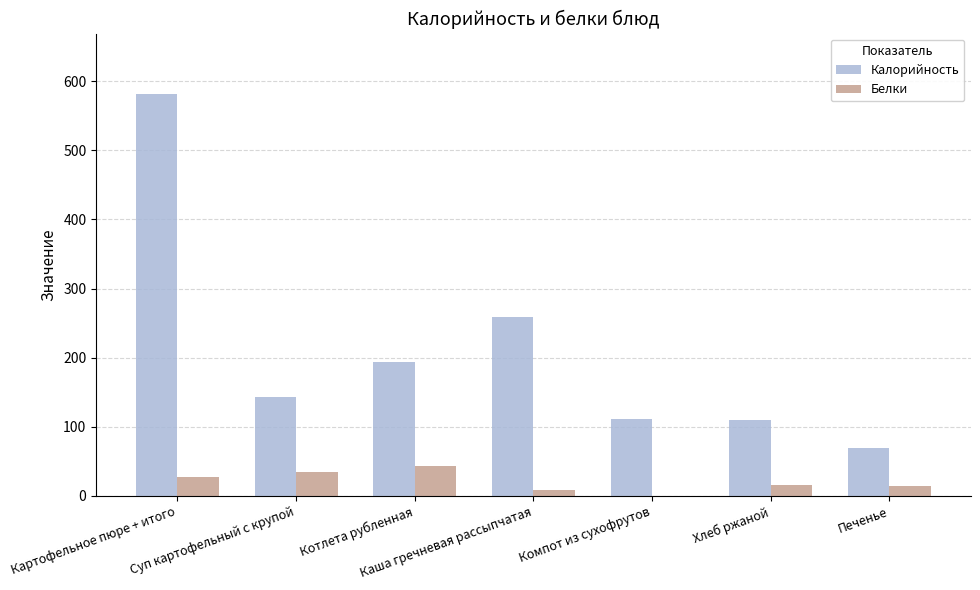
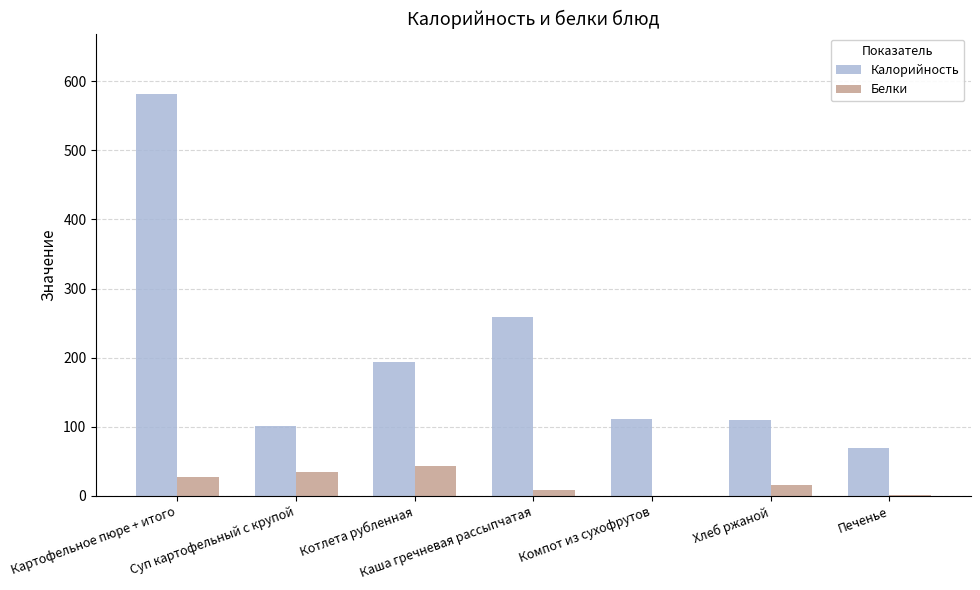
  {
    "Калорийность": {
      "Картофельное пюре + итого": 580,
-     "Суп картофельный с крупой": 140,
+     "Суп картофельный с крупой": 100,
      "Котлета рубленная": 190,
      "Каша гречневая рассыпчатая": 260,
      "Компот из сухофрутов": 110,
      "Хлеб ржаной": 110,
      "Печенье": 70
    },
    "Белки": {
      "Картофельное пюре + итого": 30,
      "Суп картофельный с крупой": 30,
      "Котлета рубленная": 40,
      "Каша гречневая рассыпчатая": 10,
      "Компот из сухофрутов": 0,
      "Хлеб ржаной": 20,
-     "Печенье": 10
+     "Печенье": 0
    }
  }
